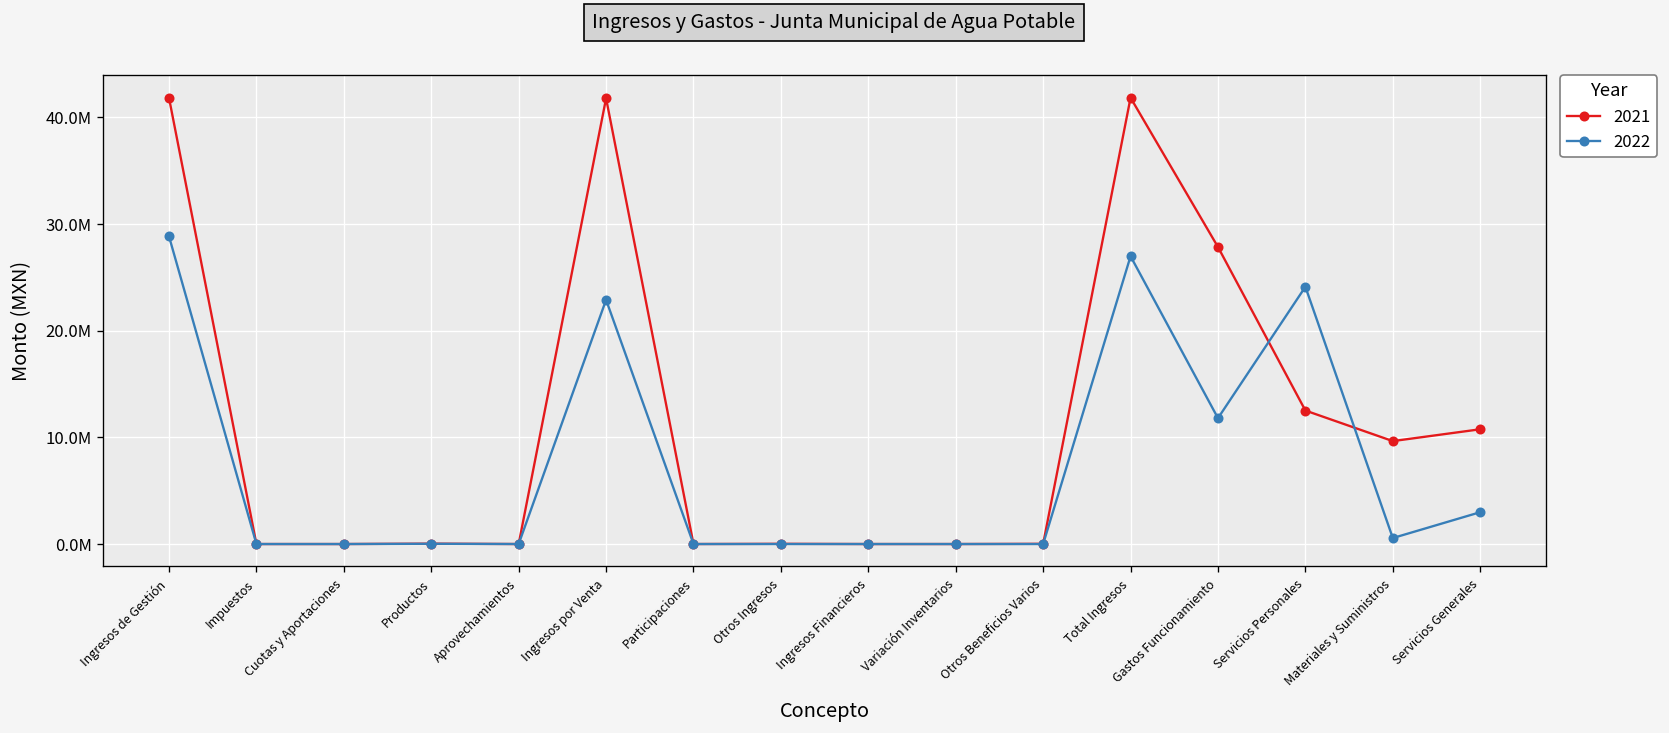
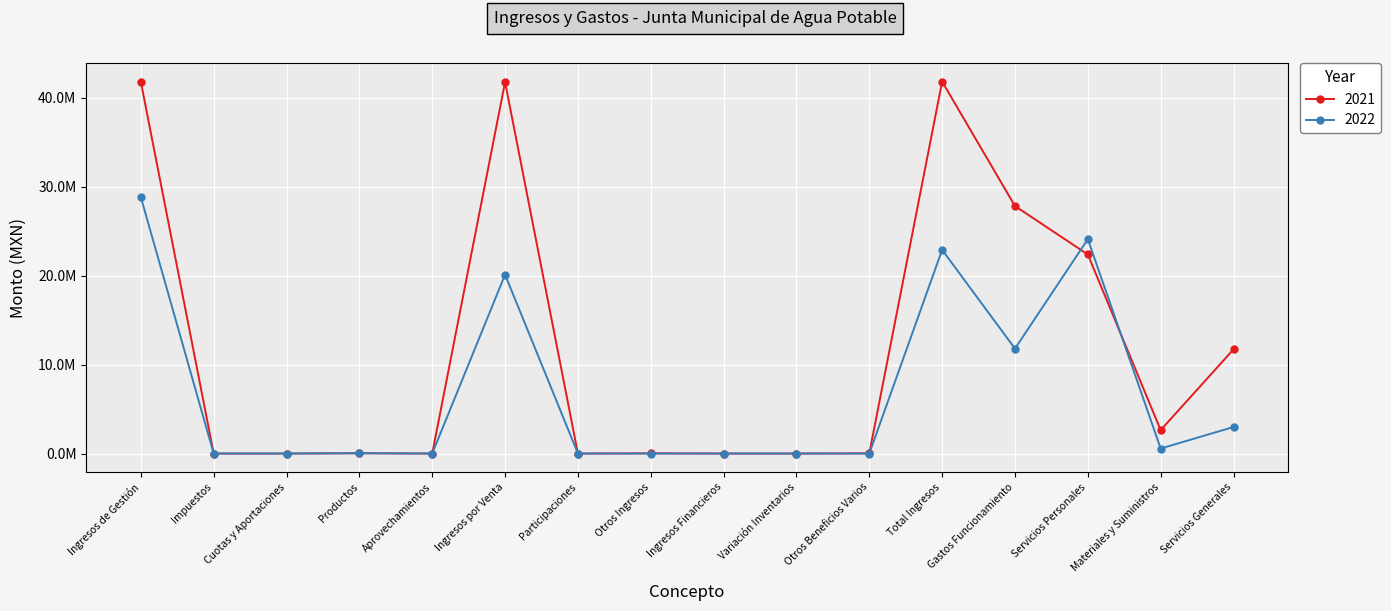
  {
    "2021": {
      "Ingresos de Gestión": 42000000,
      "Ingresos por Venta": 42000000,
      "Total Ingresos": 42000000,
      "Gastos Funcionamiento": 28000000,
-     "Servicios Personales": 13000000,
-     "Materiales y Suministros": 10000000,
-     "Servicios Generales": 11000000
+     "Servicios Personales": 22000000,
+     "Materiales y Suministros": 3000000,
+     "Servicios Generales": 12000000
    },
    "2022": {
      "Ingresos de Gestión": 29000000,
-     "Ingresos por Venta": 23000000,
-     "Total Ingresos": 27000000,
+     "Ingresos por Venta": 20000000,
+     "Total Ingresos": 23000000,
      "Gastos Funcionamiento": 12000000,
      "Servicios Personales": 24000000,
      "Materiales y Suministros": 1000000,
      "Servicios Generales": 3000000
    }
  }
